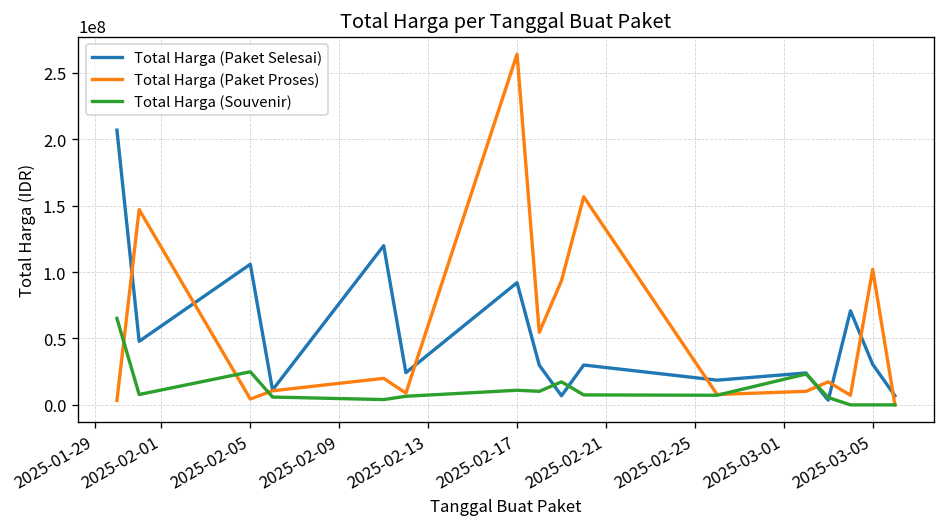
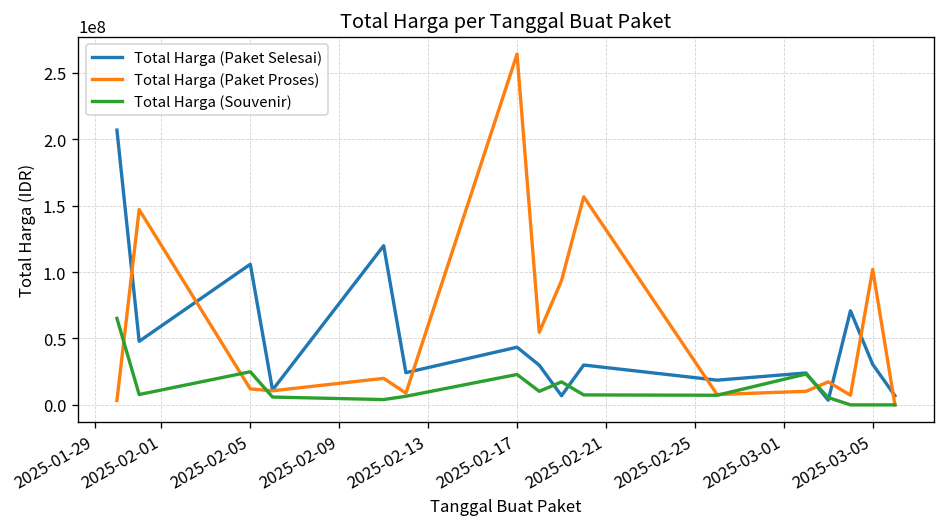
  {
    "Total Harga (Paket Selesai)": {
      "2025-02-05": 106000000,
-     "2025-02-17": 92000000,
+     "2025-02-17": 43000000,
      "2025-03-05": 31000000
    },
    "Total Harga (Paket Proses)": {
-     "2025-02-05": 4000000,
+     "2025-02-05": 12000000,
      "2025-02-17": 264000000,
      "2025-03-05": 102000000
    },
    "Total Harga (Souvenir)": {
      "2025-02-05": 25000000,
-     "2025-02-17": 11000000,
+     "2025-02-17": 23000000,
      "2025-03-05": 0
    }
  }
